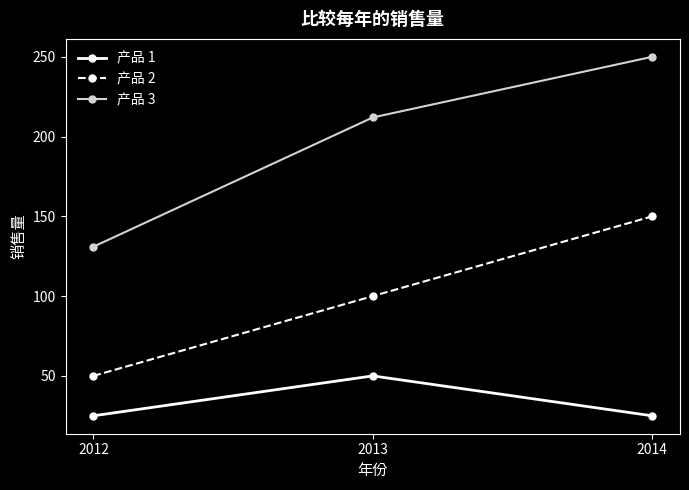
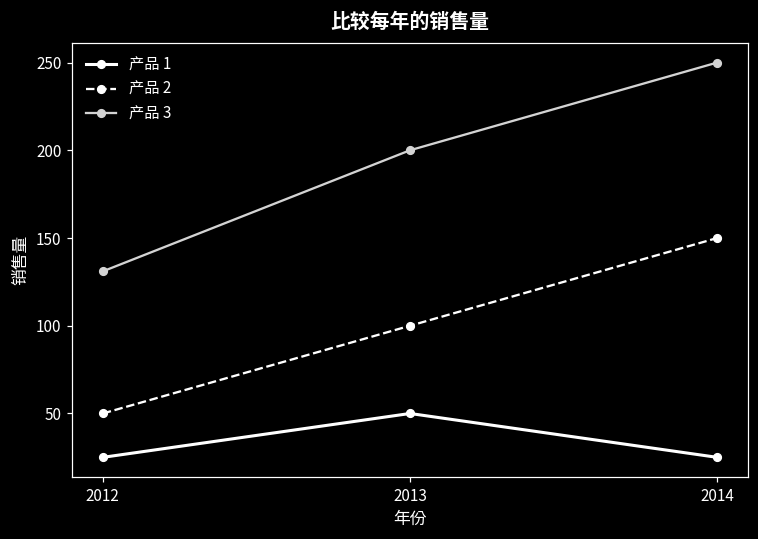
  {
    "产品 3": {
      "2012": 131,
-     "2013": 212,
+     "2013": 200,
      "2014": 250
    }
  }
